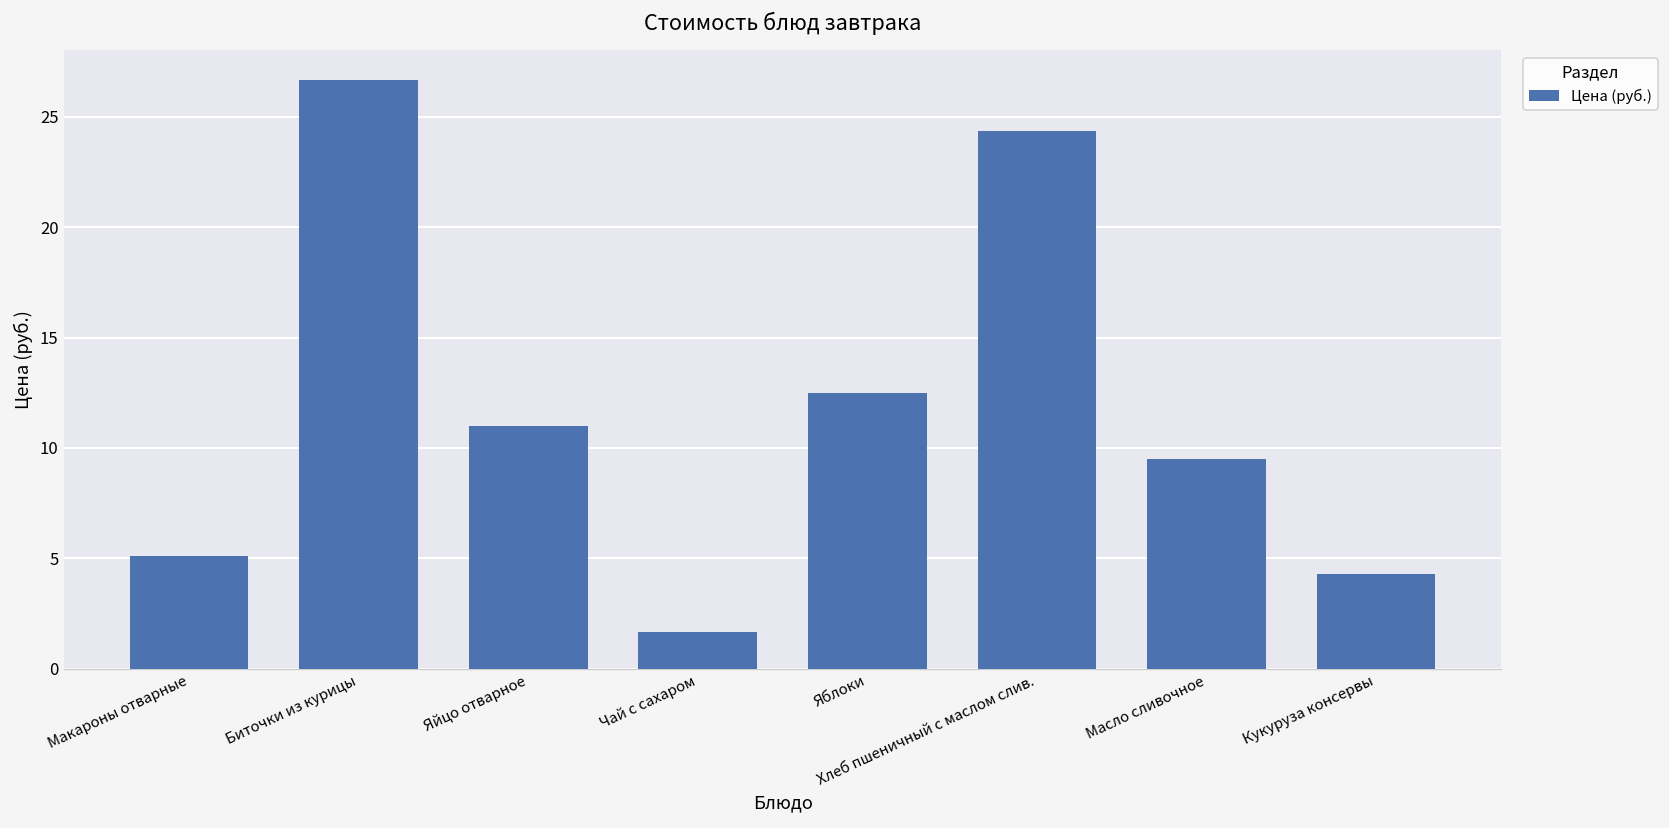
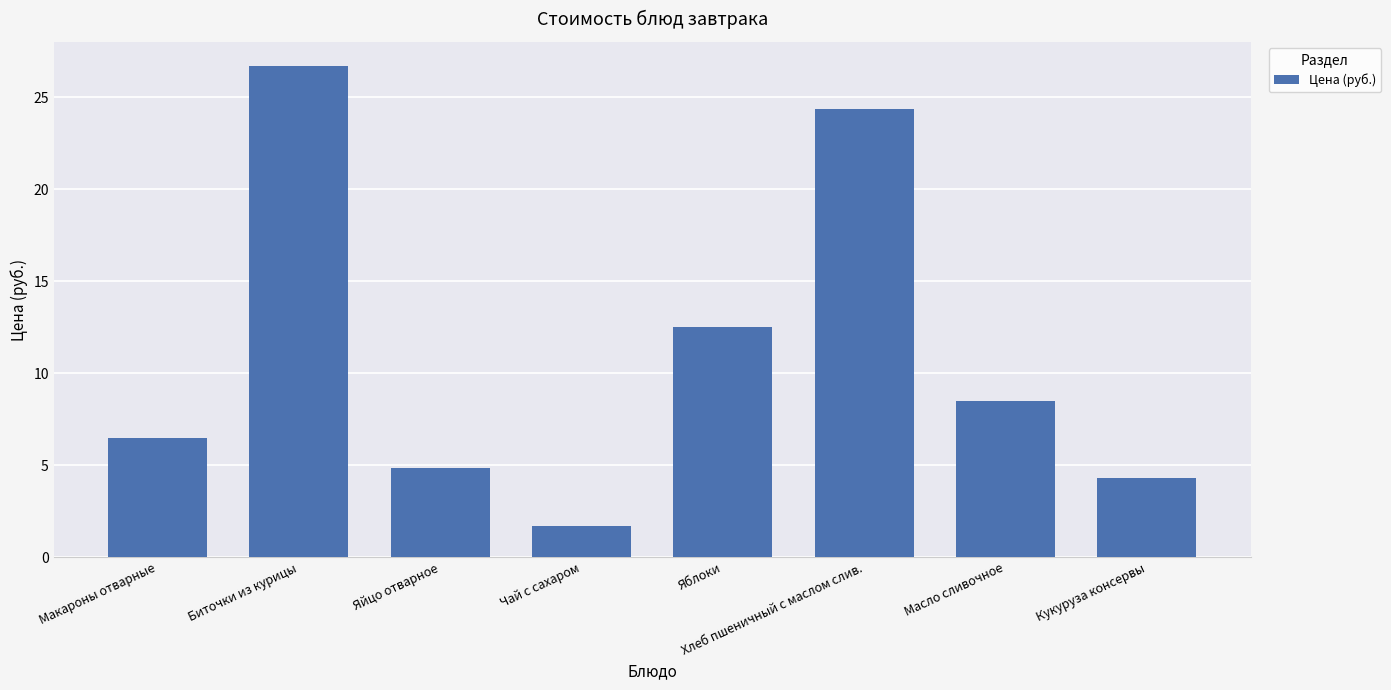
  {
-   "Макароны отварные": 5.1,
+   "Макароны отварные": 6.5,
    "Биточки из курицы": 26.7,
-   "Яйцо отварное": 11.0,
+   "Яйцо отварное": 4.9,
    "Чай с сахаром": 1.7,
    "Яблоки": 12.5,
    "Хлеб пшеничный с маслом слив.": 24.4,
-   "Масло сливочное": 9.5,
+   "Масло сливочное": 8.5,
    "Кукуруза консервы": 4.3
  }
